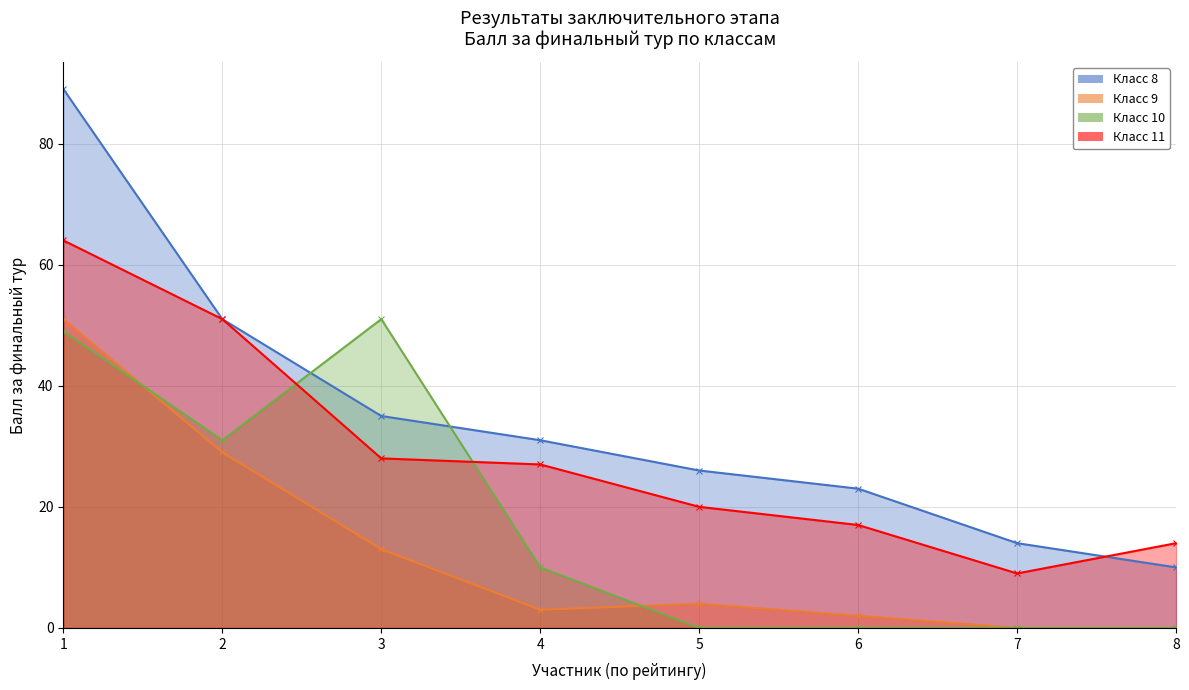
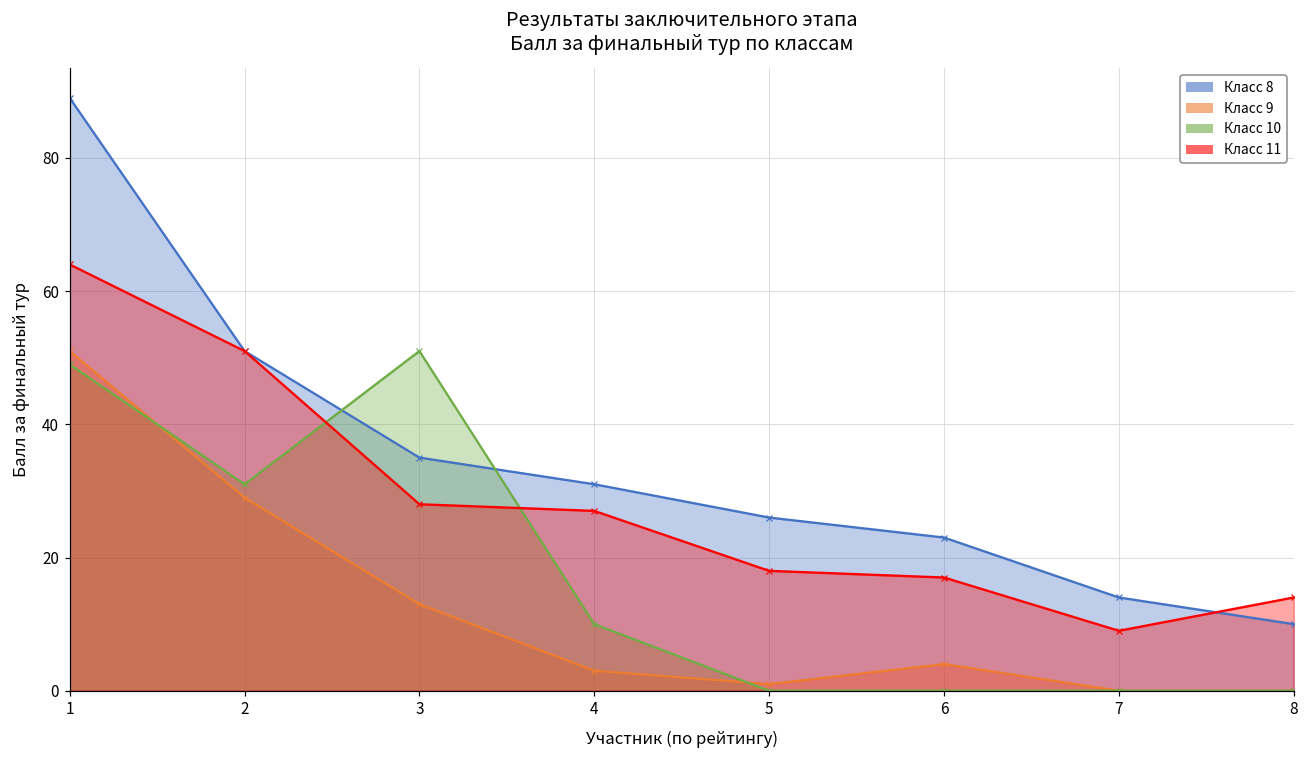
  {
    "Класс 8": {
      "1": 89,
      "3": 35,
      "4": 31,
      "5": 26,
      "6": 23,
      "7": 14,
      "8": 10
    },
    "Класс 9": {
      "1": 51,
      "2": 29,
      "3": 13,
      "4": 3,
-     "5": 4,
-     "6": 2
+     "5": 1,
+     "6": 4
    },
    "Класс 10": {
      "1": 49,
      "2": 31,
      "3": 51,
      "4": 10,
      "5": 0,
      "6": 0
    },
    "Класс 11": {
      "1": 64,
      "3": 28,
      "4": 27,
-     "5": 20,
+     "5": 18,
      "6": 17,
      "7": 9,
      "8": 14
    }
  }
